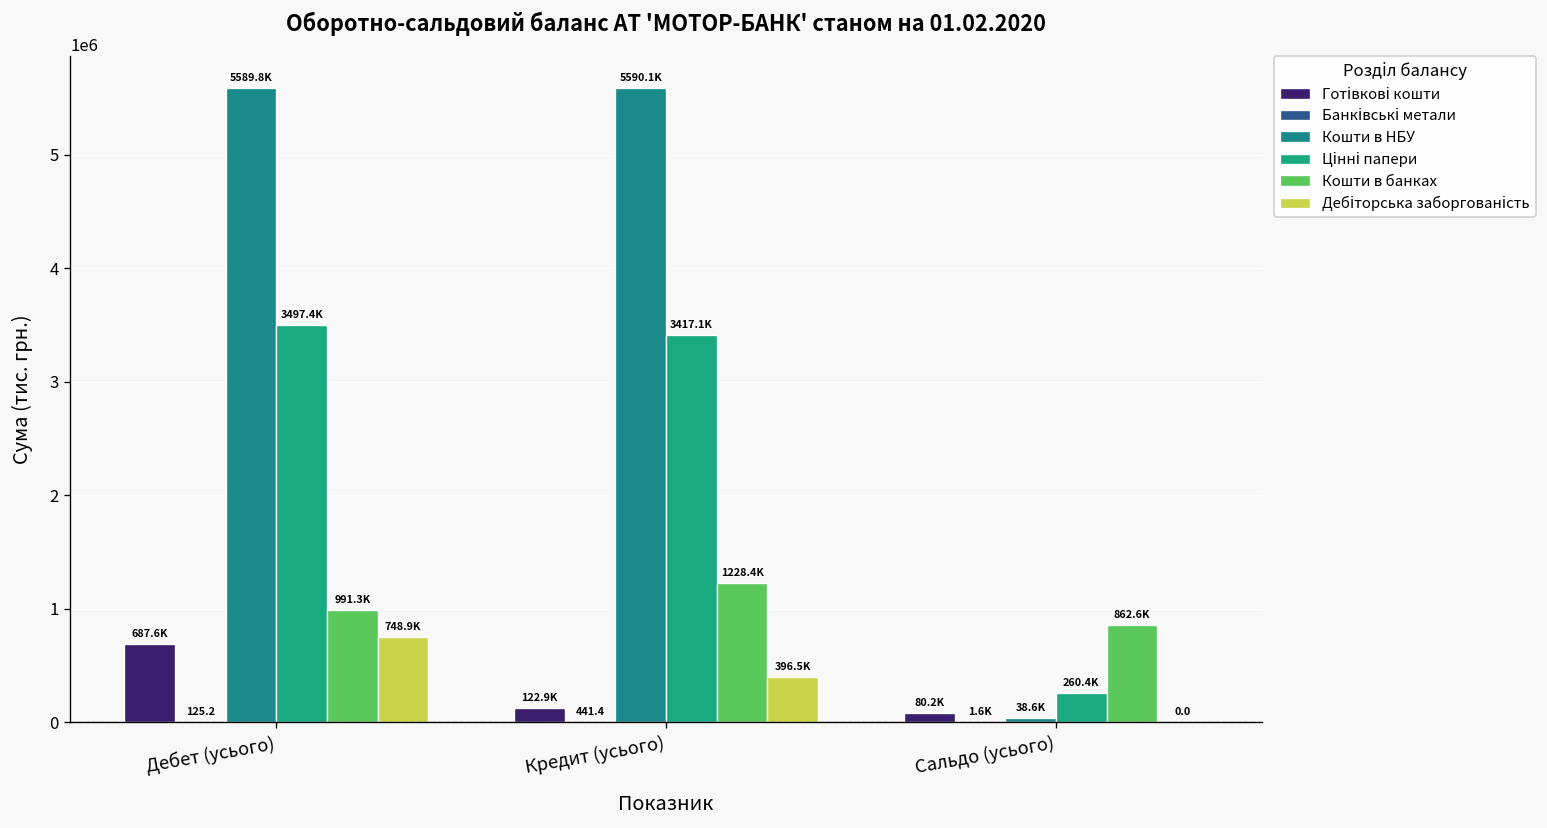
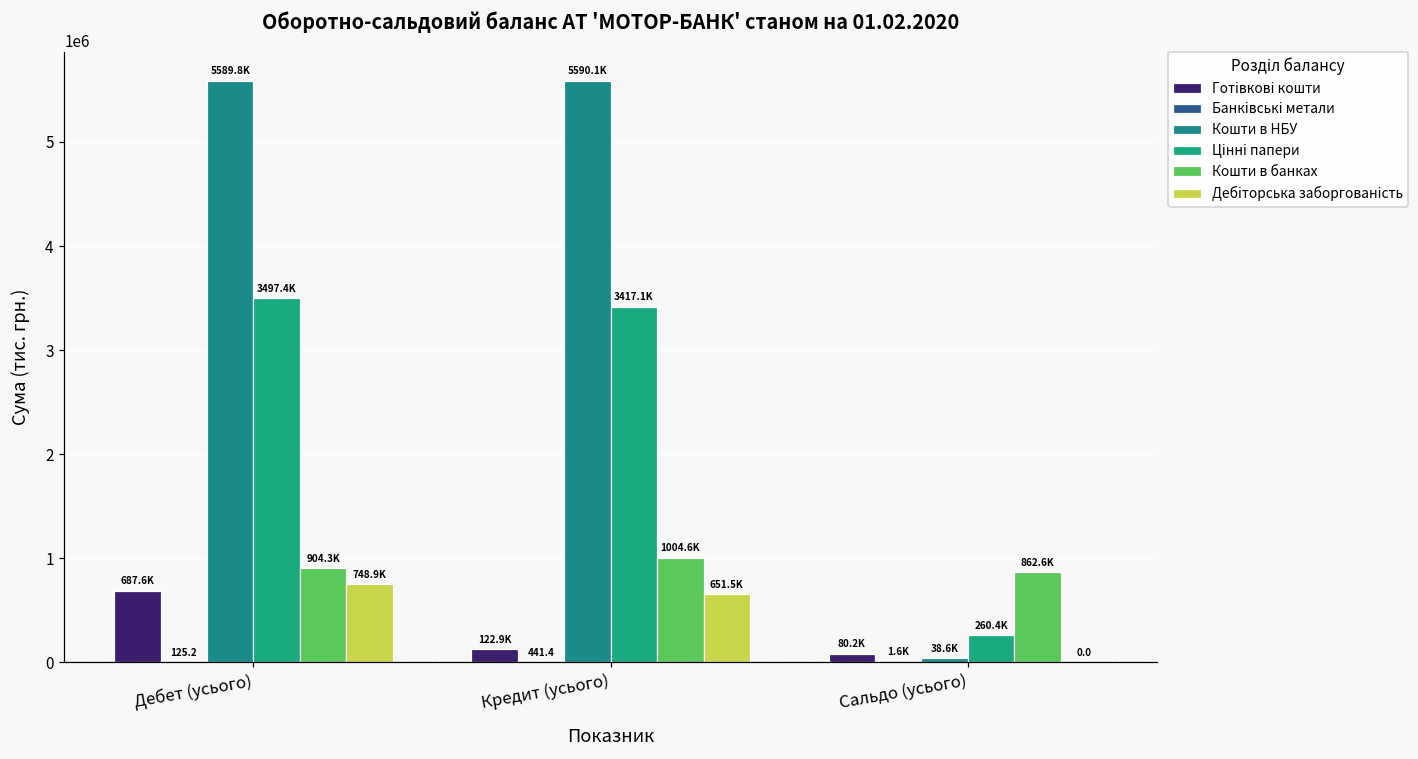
  {
    "Готівкові кошти": {
      "Дебет (усього)": "687.6K",
      "Кредит (усього)": "122.9K",
      "Сальдо (усього)": "80.2K"
    },
    "Кошти в банках": {
-     "Дебет (усього)": "991.3K",
-     "Кредит (усього)": "1228.4K",
+     "Дебет (усього)": "904.3K",
+     "Кредит (усього)": "1004.6K",
      "Сальдо (усього)": "862.6K"
    },
    "Дебіторська заборгованість": {
      "Дебет (усього)": "748.9K",
-     "Кредит (усього)": "396.5K",
+     "Кредит (усього)": "651.5K",
      "Сальдо (усього)": "0.0"
    }
  }
